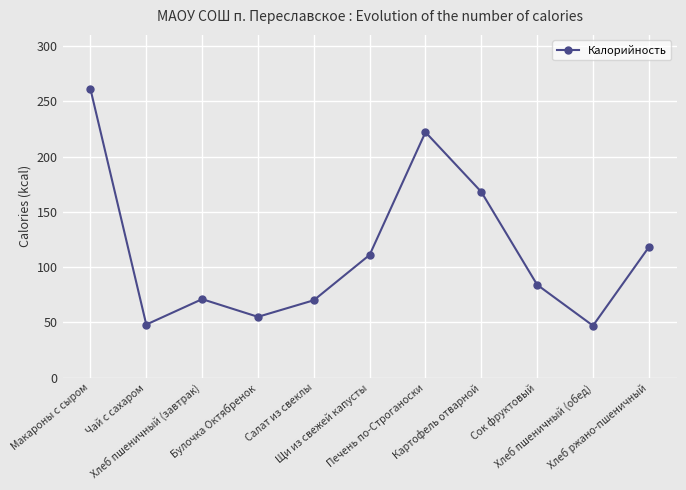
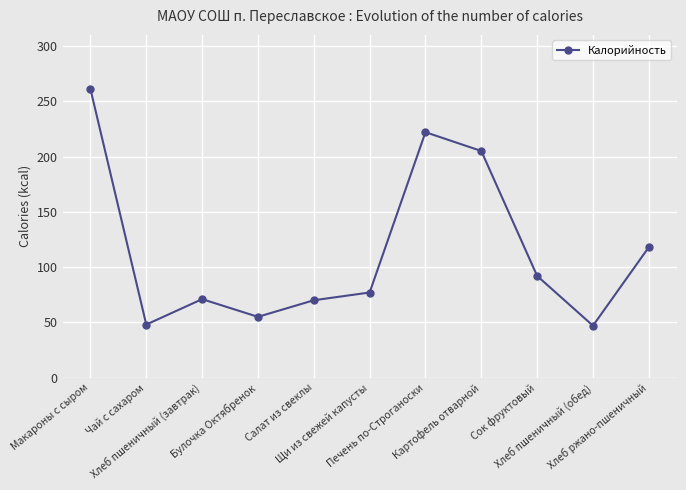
  {
    "Макароны с сыром": 261,
    "Чай с сахаром": 48,
    "Хлеб пшеничный (завтрак)": 71,
    "Булочка Октябренок": 55,
    "Салат из свеклы": 70,
-   "Щи из свежей капусты": 111,
+   "Щи из свежей капусты": 77,
    "Печень по-Строганоски": 222,
-   "Картофель отварной": 168,
-   "Сок фруктовый": 84,
+   "Картофель отварной": 205,
+   "Сок фруктовый": 92,
    "Хлеб пшеничный (обед)": 47,
    "Хлеб ржано-пшеничный": 118
  }
